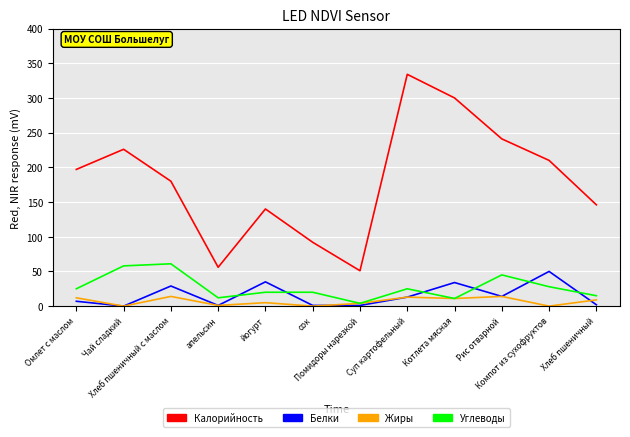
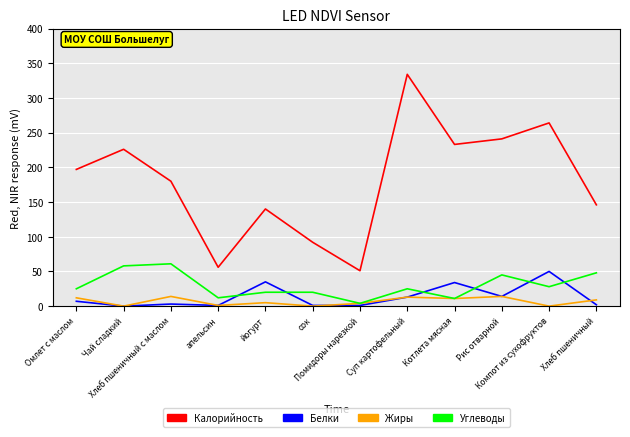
  {
    "Калорийность": {
      "Омлет с маслом": 200,
      "Чай сладкий": 230,
      "Хлеб пшеничный с маслом": 180,
      "апельсин": 60,
      "йогурт": 140,
      "сок": 90,
      "Помидоры нарезкой": 50,
      "Суп картофельный": 330,
-     "Котлета мясная": 300,
+     "Котлета мясная": 230,
      "Рис отварной": 240,
-     "Компот из сухофруктов": 210,
+     "Компот из сухофруктов": 260,
      "Хлеб пшеничный": 150
    },
    "Белки": {
      "Омлет с маслом": 10,
-     "Хлеб пшеничный с маслом": 30,
+     "Хлеб пшеничный с маслом": 0,
      "йогурт": 40,
      "Котлета мясная": 30,
      "Компот из сухофруктов": 50,
      "Хлеб пшеничный": 0
    },
    "Жиры": {
      "Омлет с маслом": 10,
      "Хлеб пшеничный с маслом": 10,
      "йогурт": 10,
      "Компот из сухофруктов": 0,
      "Хлеб пшеничный": 10
    },
    "Углеводы": {
      "Омлет с маслом": 30,
      "Чай сладкий": 60,
      "Хлеб пшеничный с маслом": 60,
      "апельсин": 10,
      "йогурт": 20,
      "сок": 20,
      "Суп картофельный": 30,
      "Рис отварной": 50,
      "Компот из сухофруктов": 30,
-     "Хлеб пшеничный": 20
+     "Хлеб пшеничный": 50
    }
  }
